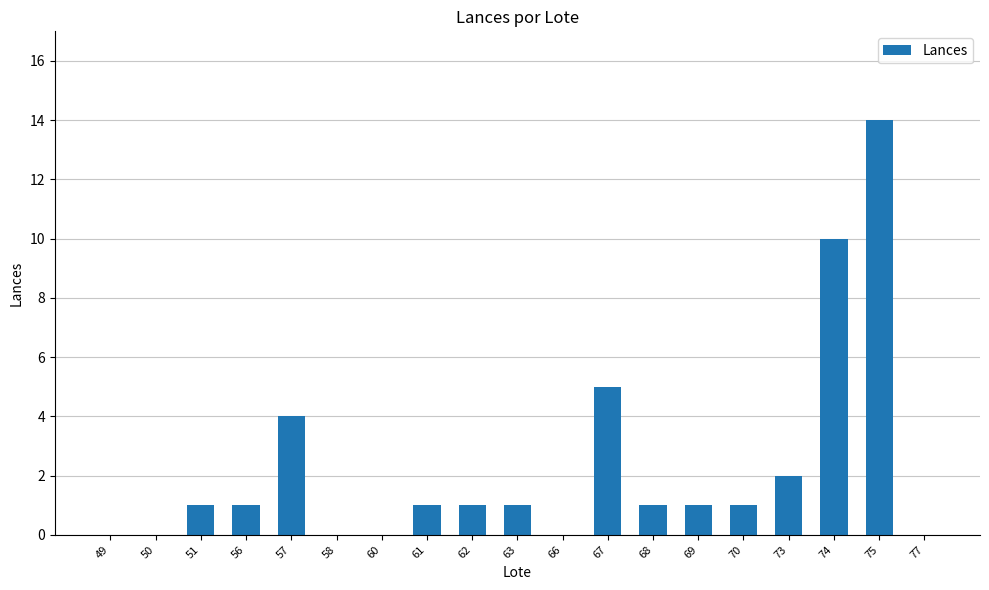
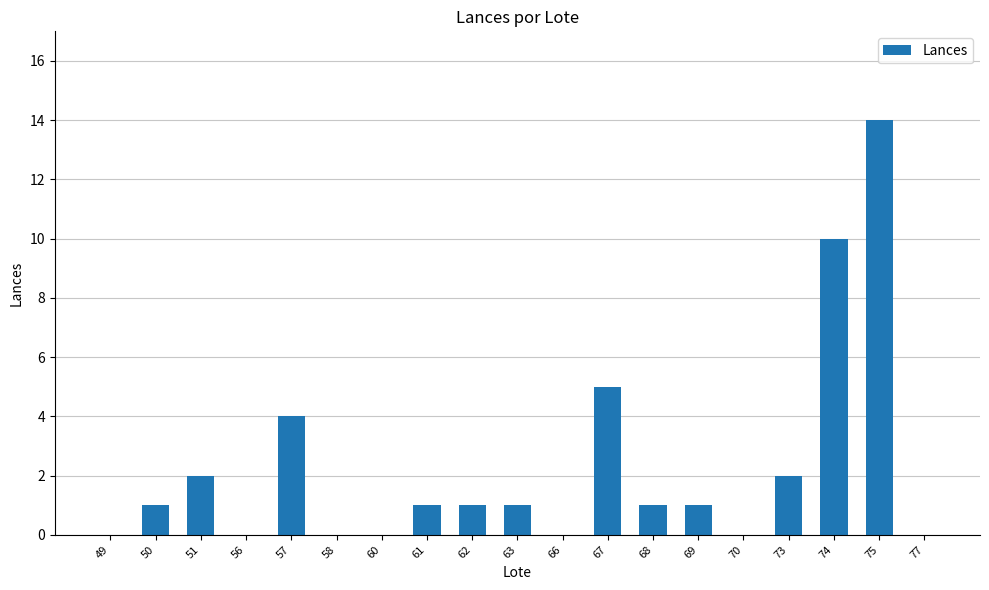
  {
    "49": 0,
-   "50": 0,
-   "51": 1,
-   "56": 1,
+   "50": 1,
+   "51": 2,
+   "56": 0,
    "57": 4,
    "58": 0,
    "60": 0,
    "61": 1,
    "62": 1,
    "63": 1,
    "66": 0,
    "67": 5,
    "68": 1,
    "69": 1,
-   "70": 1,
+   "70": 0,
    "73": 2,
    "74": 10,
    "75": 14,
    "77": 0
  }
